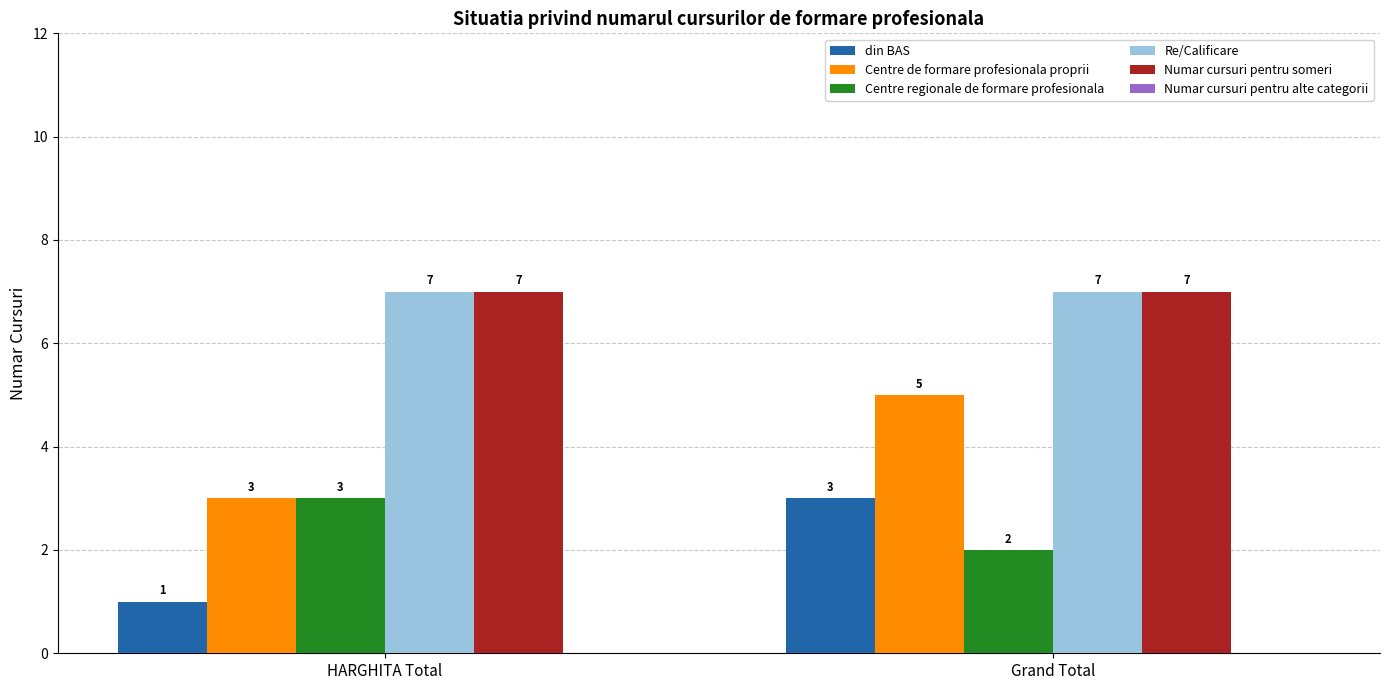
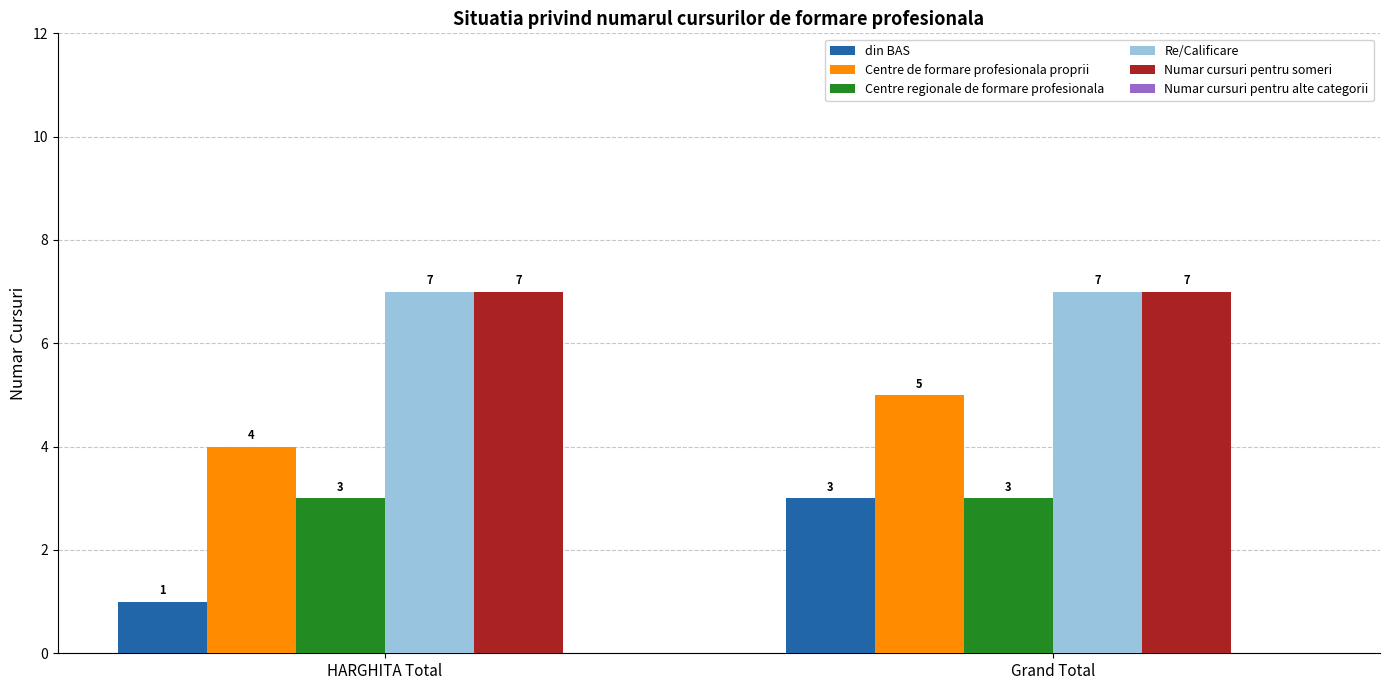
  {
    "din BAS": {
      "HARGHITA Total": 1,
      "Grand Total": 3
    },
    "Centre de formare profesionala proprii": {
-     "HARGHITA Total": 3,
+     "HARGHITA Total": 4,
      "Grand Total": 5
    },
    "Centre regionale de formare profesionala": {
      "HARGHITA Total": 3,
-     "Grand Total": 2
+     "Grand Total": 3
    },
    "Re/Calificare": {
      "HARGHITA Total": 7,
      "Grand Total": 7
    },
    "Numar cursuri pentru someri": {
      "HARGHITA Total": 7,
      "Grand Total": 7
    },
    "Numar cursuri pentru alte categorii": {
      "HARGHITA Total": 0.0,
      "Grand Total": 0.0
    }
  }
